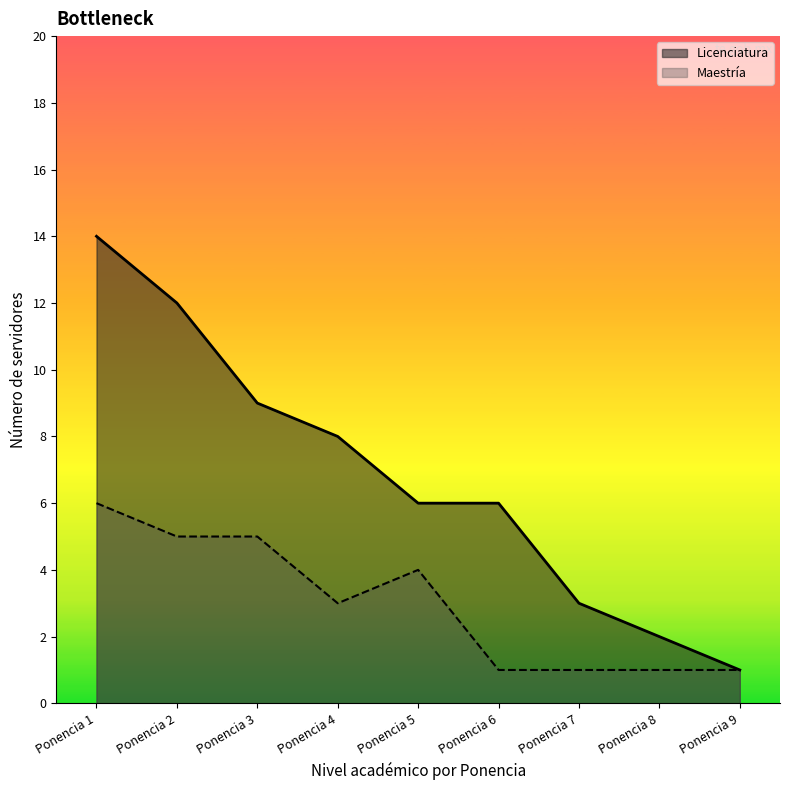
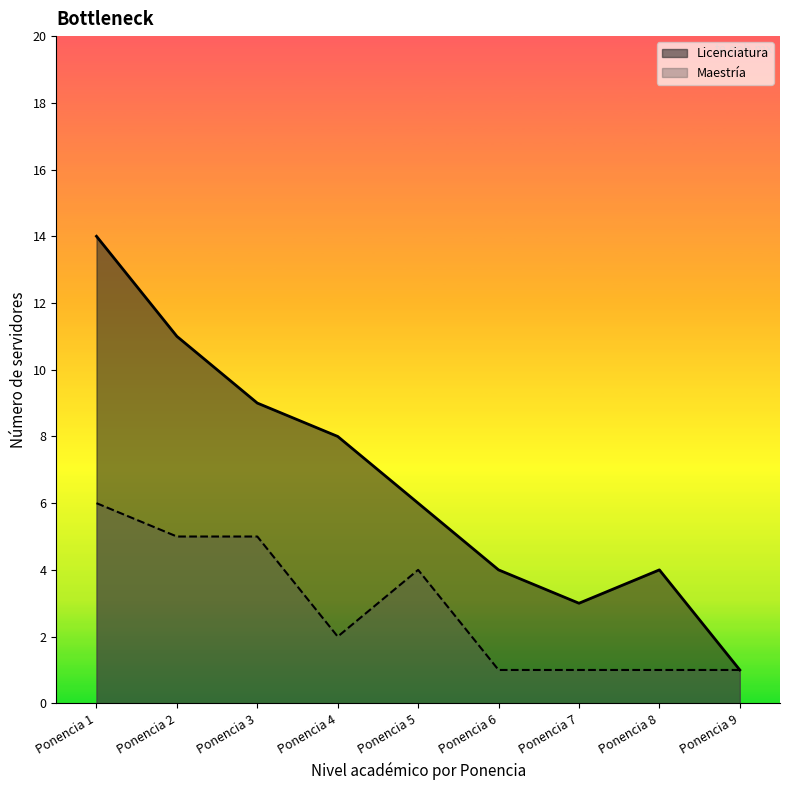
  {
    "Licenciatura": {
      "Ponencia 1": 14,
-     "Ponencia 2": 12,
+     "Ponencia 2": 11,
      "Ponencia 3": 9,
      "Ponencia 4": 8,
      "Ponencia 5": 6,
-     "Ponencia 6": 6,
+     "Ponencia 6": 4,
      "Ponencia 7": 3,
-     "Ponencia 8": 2
+     "Ponencia 8": 4
    },
    "Maestría": {
      "Ponencia 1": 6,
      "Ponencia 2": 5,
      "Ponencia 3": 5,
-     "Ponencia 4": 3,
+     "Ponencia 4": 2,
      "Ponencia 5": 4,
      "Ponencia 6": 1,
      "Ponencia 7": 1,
      "Ponencia 8": 1
    }
  }
